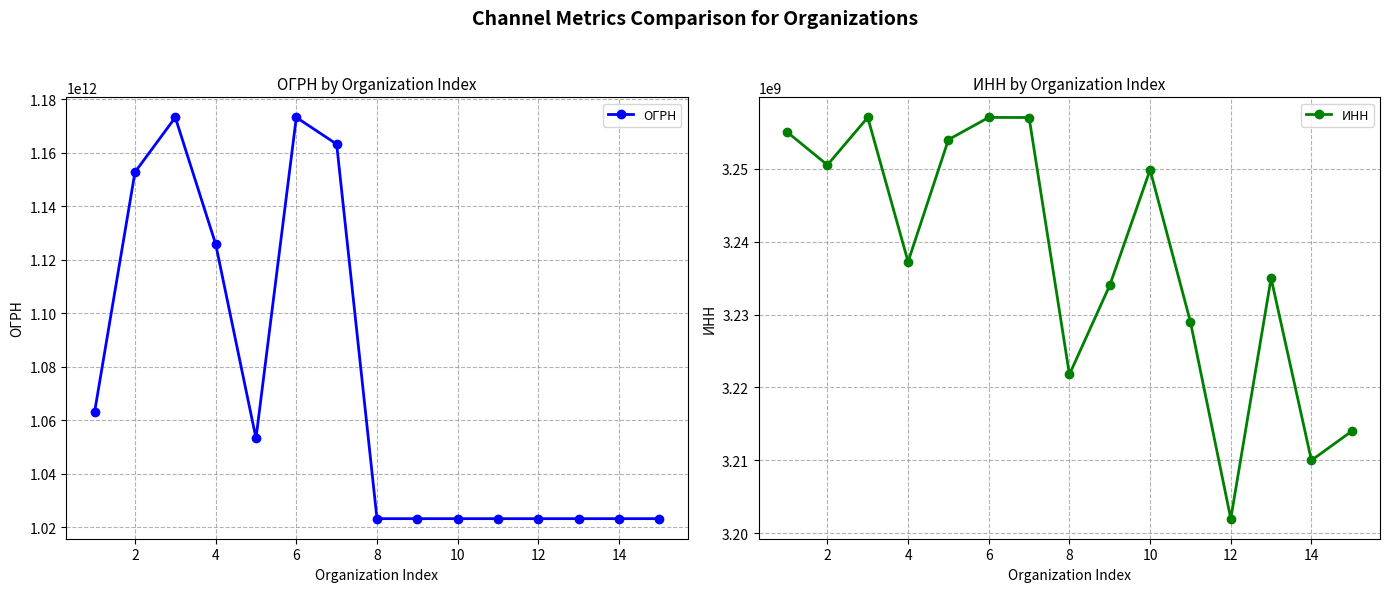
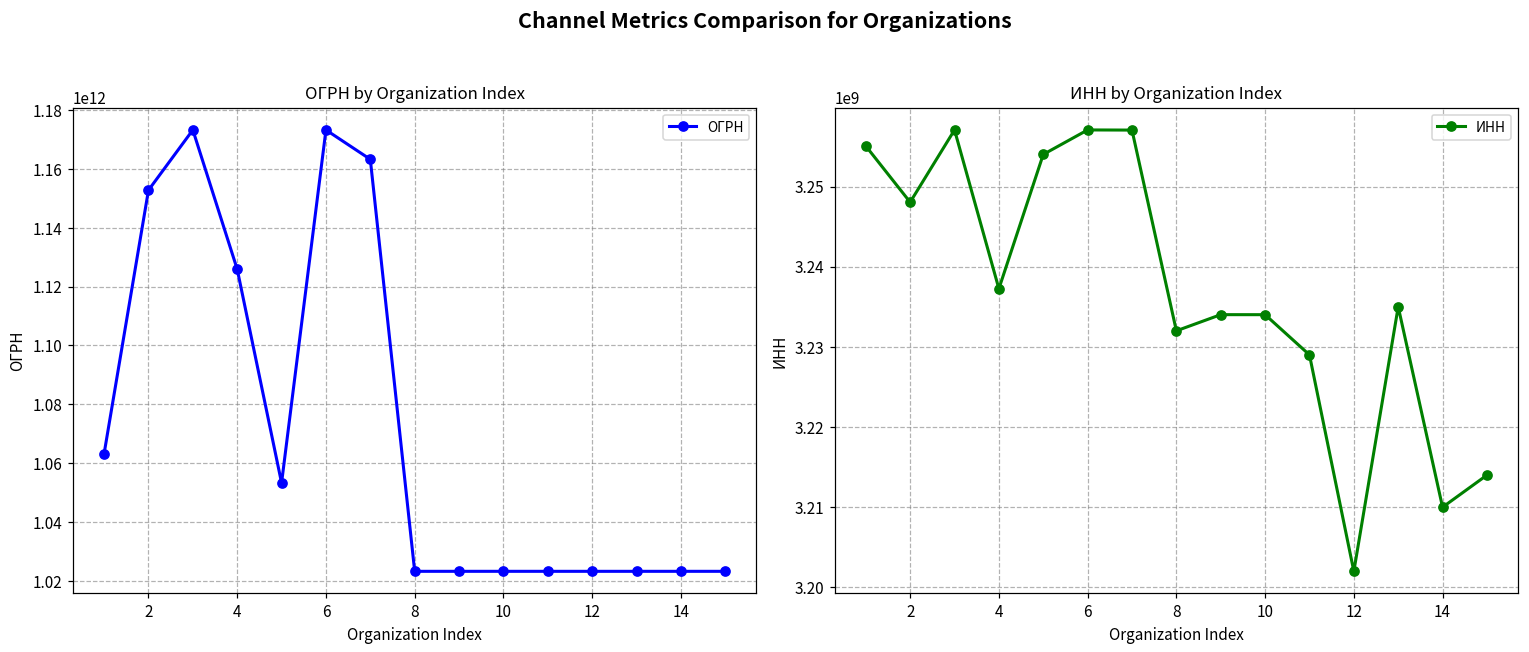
  {
    "ОГРН by Organization Index": {
      "2": 1153000000000,
      "4": 1126000000000,
      "6": 1173000000000,
      "8": 1023000000000,
      "10": 1023000000000,
      "12": 1023000000000,
      "14": 1023000000000
    },
    "ИНН by Organization Index": {
-     "2": 3251000000,
+     "2": 3248000000,
      "4": 3237000000,
      "6": 3257000000,
-     "8": 3222000000,
-     "10": 3250000000,
+     "8": 3232000000,
+     "10": 3234000000,
      "12": 3202000000,
      "14": 3210000000
    }
  }
